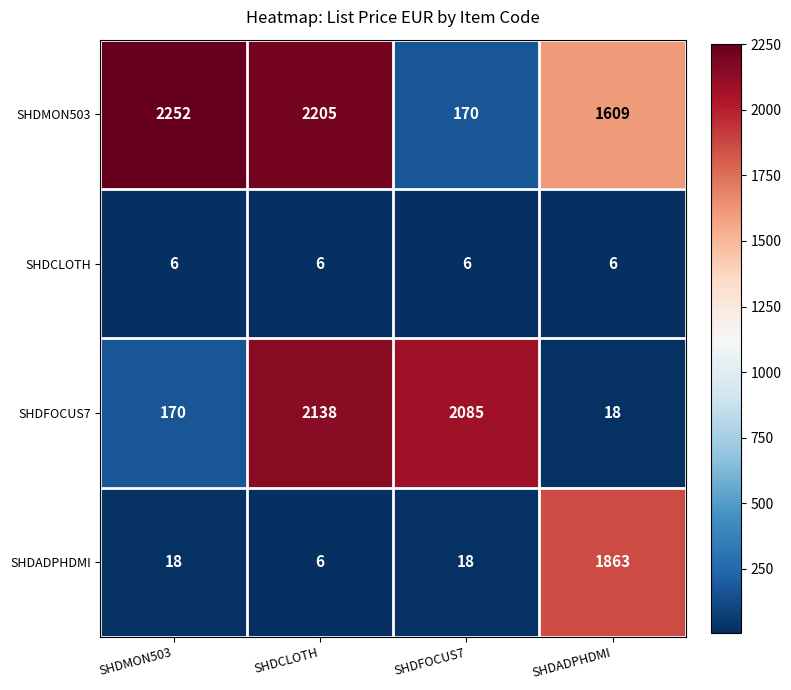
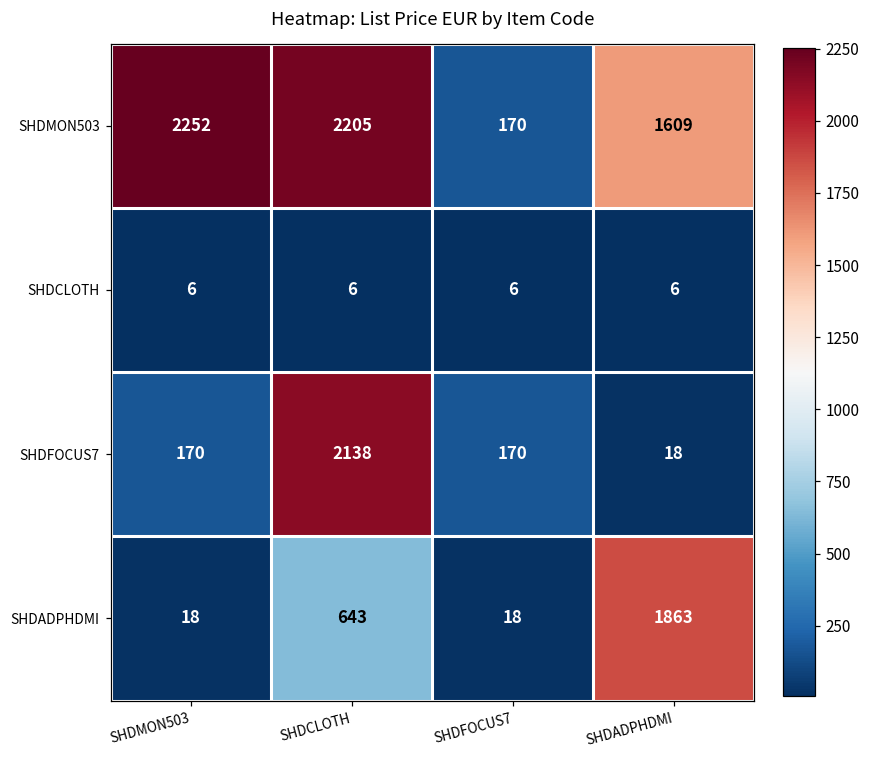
  {
    "SHDMON503": {
      "SHDMON503": 2252,
      "SHDCLOTH": 2205,
      "SHDFOCUS7": 170,
      "SHDADPHDMI": 1609
    },
    "SHDCLOTH": {
      "SHDMON503": 6,
      "SHDCLOTH": 6,
      "SHDFOCUS7": 6,
      "SHDADPHDMI": 6
    },
    "SHDFOCUS7": {
      "SHDMON503": 170,
      "SHDCLOTH": 2138,
-     "SHDFOCUS7": 2085,
+     "SHDFOCUS7": 170,
      "SHDADPHDMI": 18
    },
    "SHDADPHDMI": {
      "SHDMON503": 18,
-     "SHDCLOTH": 6,
+     "SHDCLOTH": 643,
      "SHDFOCUS7": 18,
      "SHDADPHDMI": 1863
    }
  }
